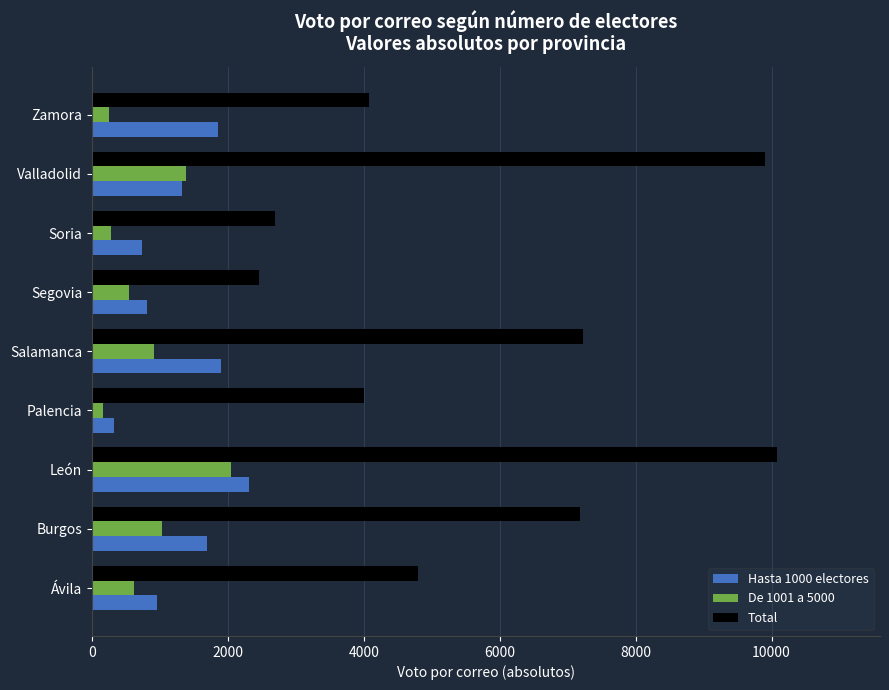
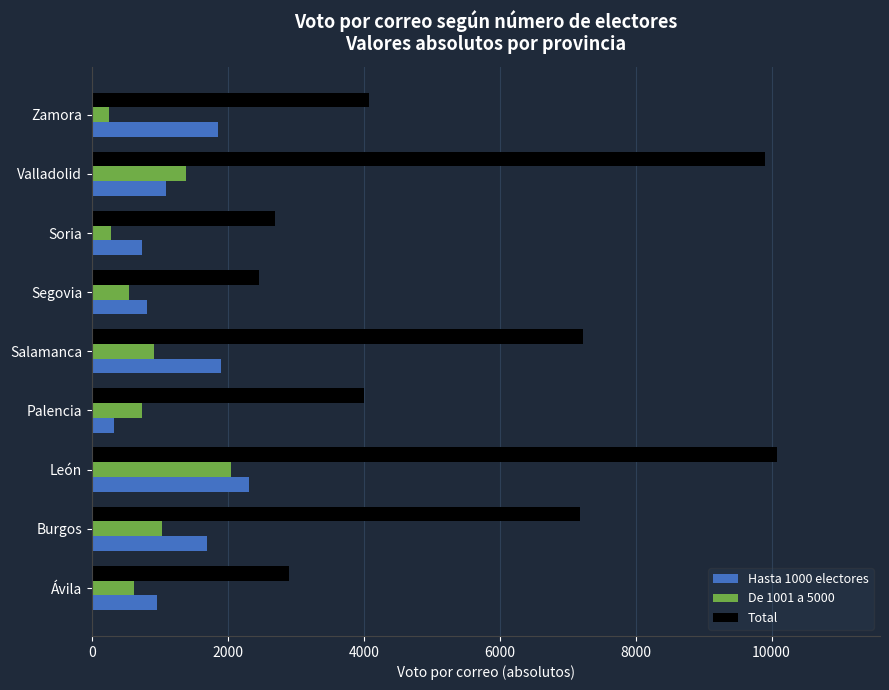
  {
    "Hasta 1000 electores": {
      "Zamora": 1900,
-     "Valladolid": 1300,
+     "Valladolid": 1100,
      "Soria": 700,
      "Segovia": 800,
      "Salamanca": 1900,
      "Palencia": 300,
      "León": 2300,
      "Burgos": 1700,
      "Ávila": 1000
    },
    "De 1001 a 5000": {
      "Zamora": 300,
      "Valladolid": 1400,
      "Soria": 300,
      "Segovia": 500,
      "Salamanca": 900,
-     "Palencia": 200,
+     "Palencia": 700,
      "León": 2000,
      "Burgos": 1000,
      "Ávila": 600
    },
    "Total": {
      "Zamora": 4100,
      "Valladolid": 9900,
      "Soria": 2700,
      "Segovia": 2500,
      "Salamanca": 7200,
      "Palencia": 4000,
      "León": 10100,
      "Burgos": 7200,
-     "Ávila": 4800
+     "Ávila": 2900
    }
  }
